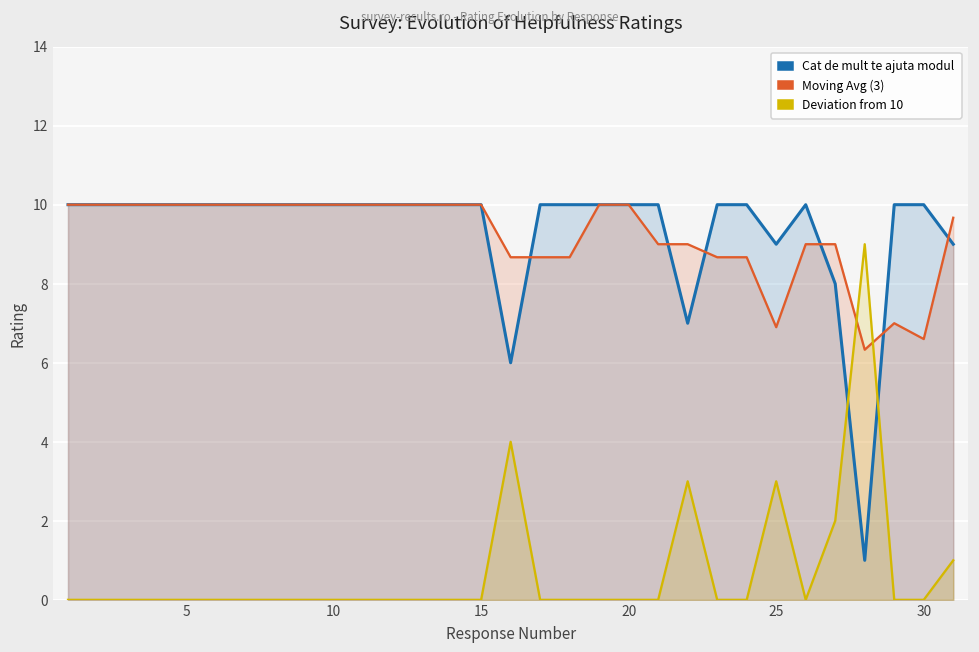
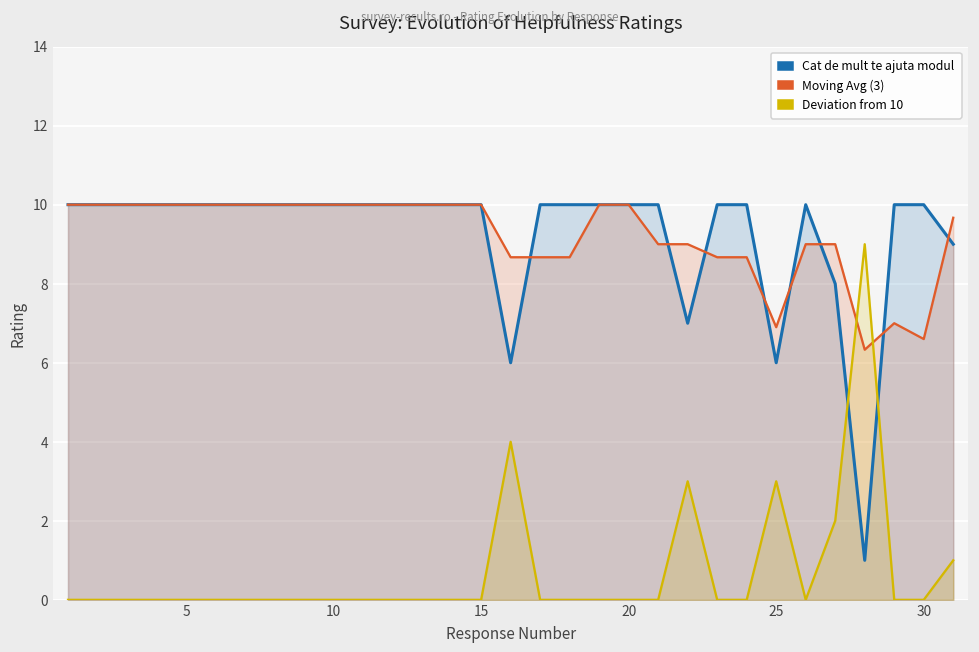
  {
    "Cat de mult te ajuta modul": {
-     "25": 9,
+     "25": 6,
      "30": 10
    },
    "Moving Avg (3)": {
      "25": 6.9,
      "30": 6.6
    },
    "Deviation from 10": {
      "5": 0,
      "10": 0,
      "15": 0,
      "20": 0,
      "25": 3,
      "30": 0
    }
  }
